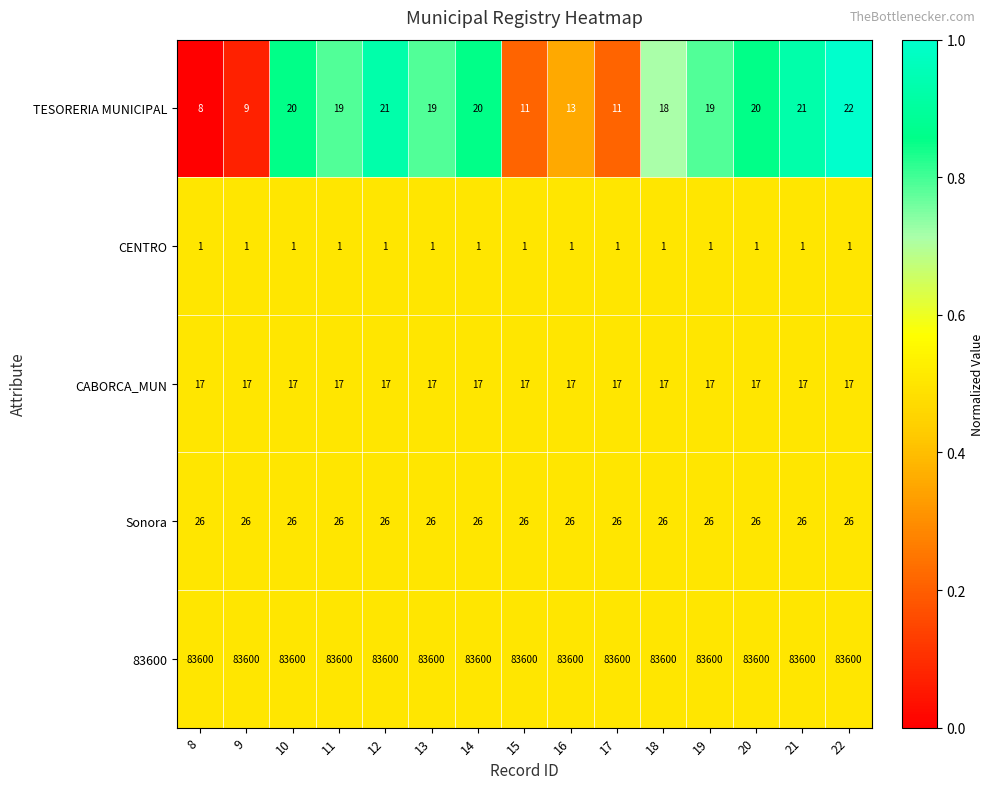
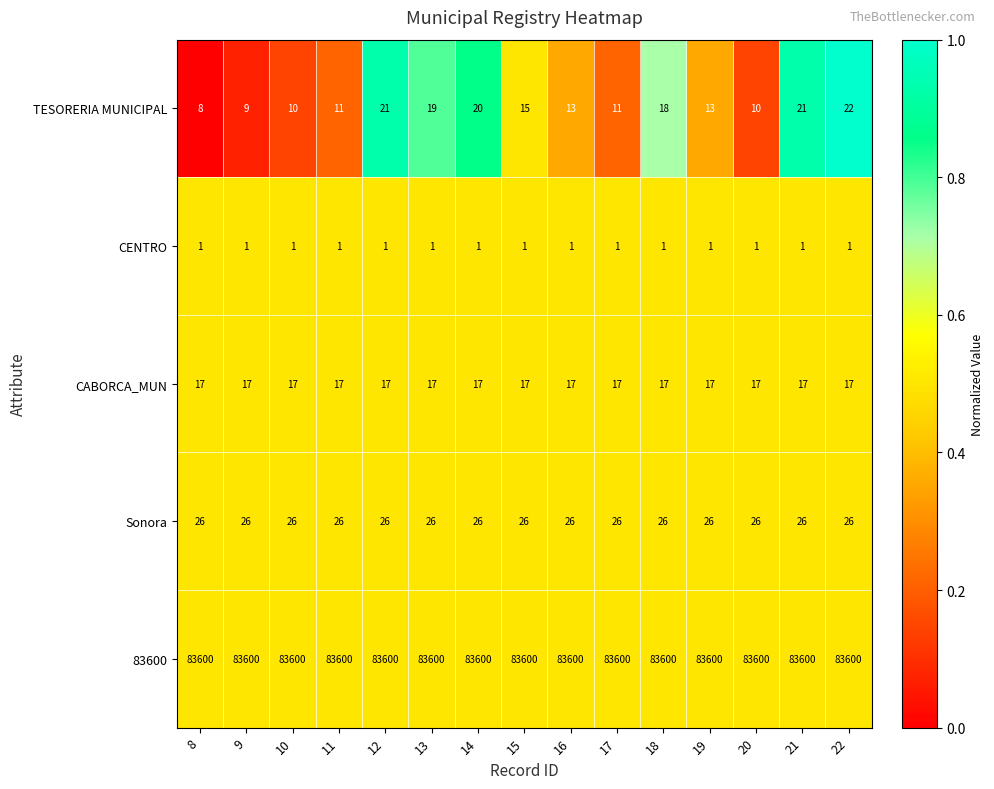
  {
    "TESORERIA MUNICIPAL": {
      "8": 8,
      "9": 9,
-     "10": 20,
-     "11": 19,
+     "10": 10,
+     "11": 11,
      "12": 21,
      "13": 19,
      "14": 20,
-     "15": 11,
+     "15": 15,
      "16": 13,
      "17": 11,
      "18": 18,
-     "19": 19,
-     "20": 20,
+     "19": 13,
+     "20": 10,
      "21": 21,
      "22": 22
    },
    "CENTRO": {
      "8": 1,
      "9": 1,
      "10": 1,
      "11": 1,
      "12": 1,
      "13": 1,
      "14": 1,
      "15": 1,
      "16": 1,
      "17": 1,
      "18": 1,
      "19": 1,
      "20": 1,
      "21": 1,
      "22": 1
    },
    "CABORCA_MUN": {
      "8": 17,
      "9": 17,
      "10": 17,
      "11": 17,
      "12": 17,
      "13": 17,
      "14": 17,
      "15": 17,
      "16": 17,
      "17": 17,
      "18": 17,
      "19": 17,
      "20": 17,
      "21": 17,
      "22": 17
    },
    "Sonora": {
      "8": 26,
      "9": 26,
      "10": 26,
      "11": 26,
      "12": 26,
      "13": 26,
      "14": 26,
      "15": 26,
      "16": 26,
      "17": 26,
      "18": 26,
      "19": 26,
      "20": 26,
      "21": 26,
      "22": 26
    },
    "83600": {
      "8": 83600,
      "9": 83600,
      "10": 83600,
      "11": 83600,
      "12": 83600,
      "13": 83600,
      "14": 83600,
      "15": 83600,
      "16": 83600,
      "17": 83600,
      "18": 83600,
      "19": 83600,
      "20": 83600,
      "21": 83600,
      "22": 83600
    }
  }
